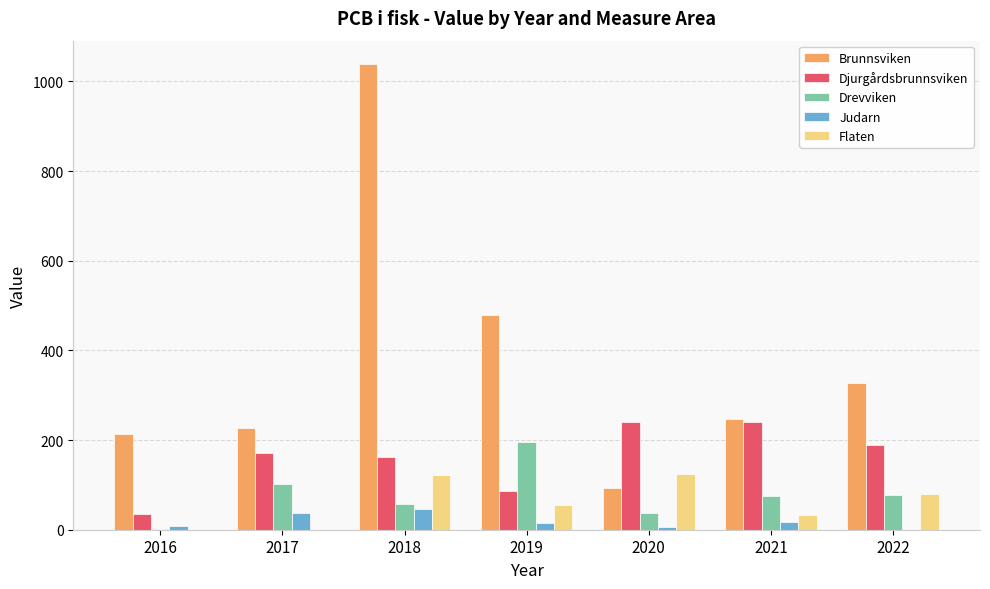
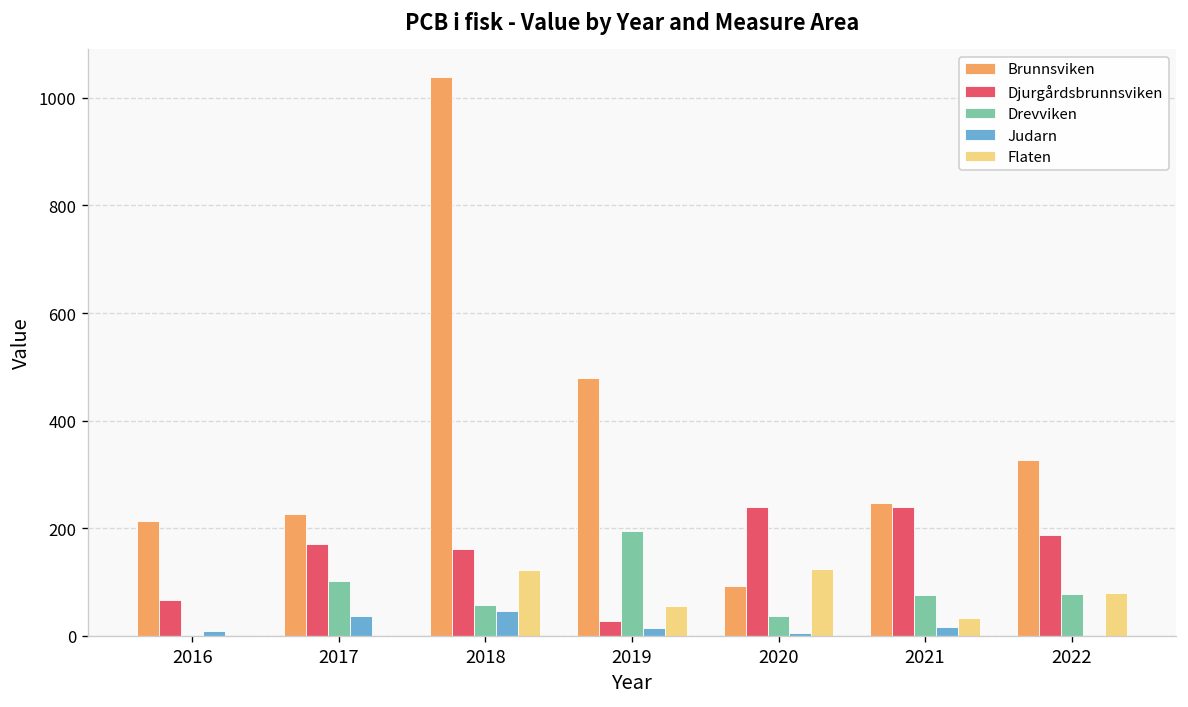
  {
    "Djurgårdsbrunnsviken": {
-     "2016": 40,
+     "2016": 70,
      "2017": 170,
      "2018": 160,
-     "2019": 90,
+     "2019": 30,
      "2020": 240,
      "2021": 240,
      "2022": 190
    }
  }
